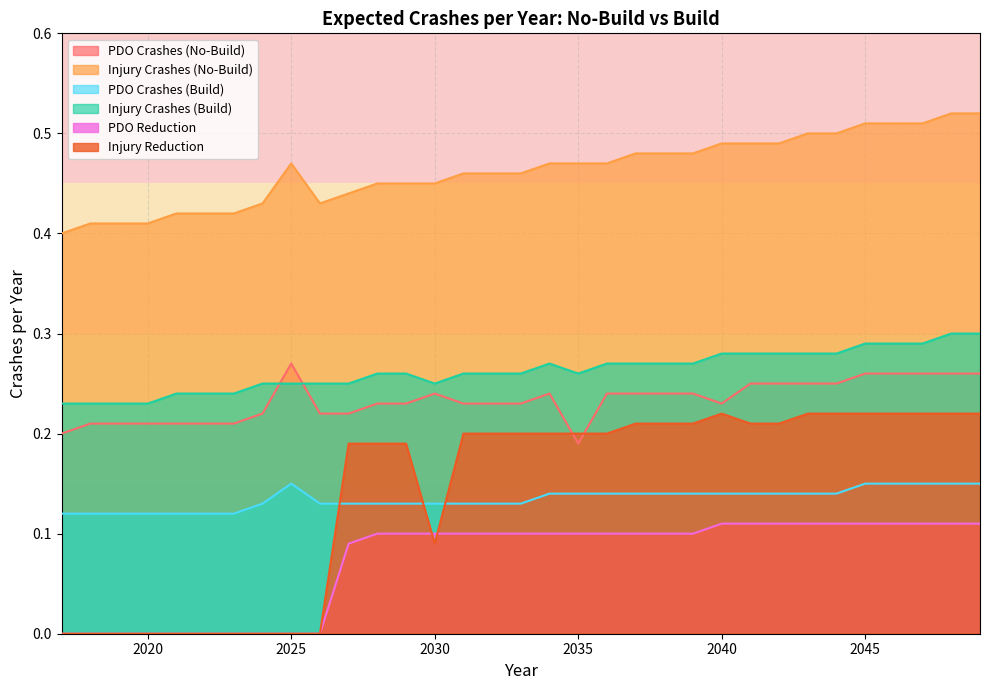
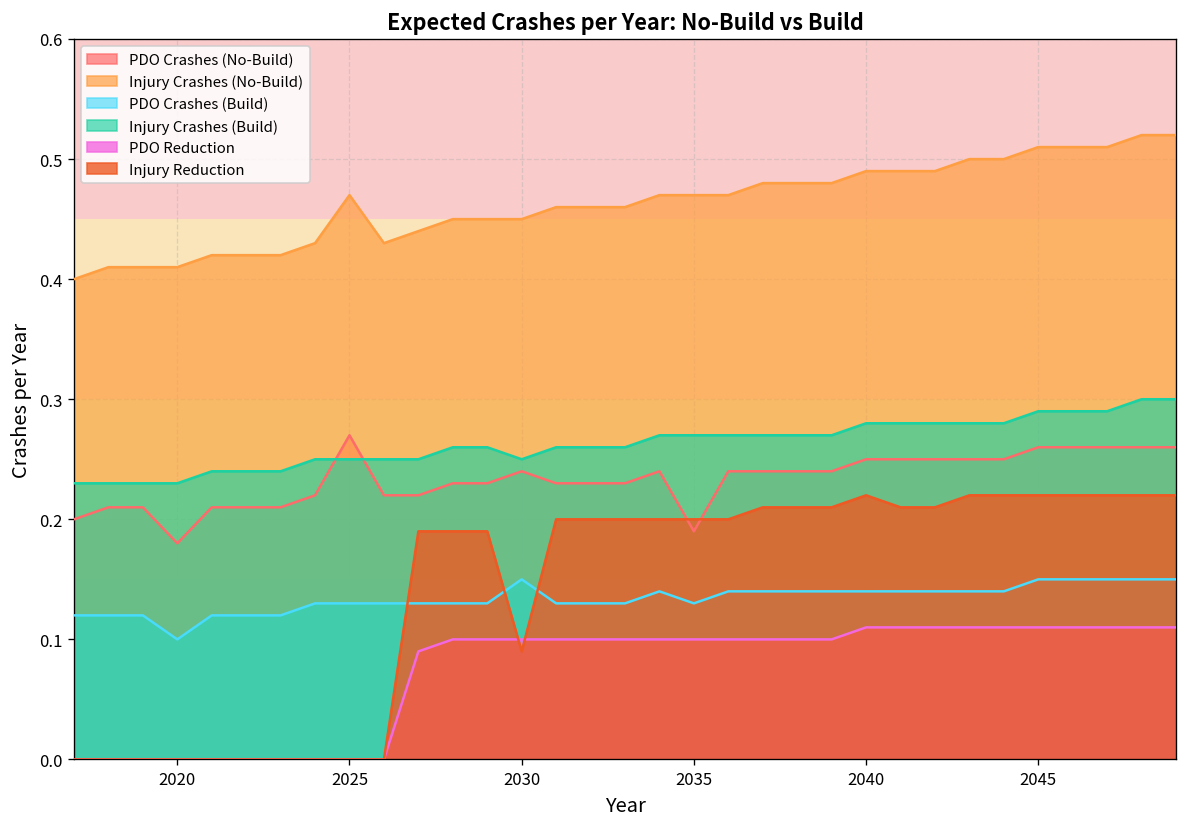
  {
    "PDO Crashes (No-Build)": {
-     "2020": 0.21,
+     "2020": 0.18,
      "2025": 0.27,
      "2030": 0.24,
      "2035": 0.19,
-     "2040": 0.23,
+     "2040": 0.25,
      "2045": 0.26
    },
    "Injury Crashes (No-Build)": {
      "2020": 0.41,
      "2025": 0.47,
      "2030": 0.45,
      "2035": 0.47,
      "2040": 0.49,
      "2045": 0.51
    },
    "PDO Crashes (Build)": {
-     "2020": 0.12,
-     "2025": 0.15,
-     "2030": 0.13,
-     "2035": 0.14,
+     "2020": 0.10,
+     "2025": 0.13,
+     "2030": 0.15,
+     "2035": 0.13,
      "2040": 0.14,
      "2045": 0.15
    },
    "Injury Crashes (Build)": {
      "2020": 0.23,
      "2025": 0.25,
      "2030": 0.25,
-     "2035": 0.26,
+     "2035": 0.27,
      "2040": 0.28,
      "2045": 0.29
    },
    "PDO Reduction": {
      "2030": 0.10,
      "2035": 0.10,
      "2040": 0.11,
      "2045": 0.11
    },
    "Injury Reduction": {
      "2030": 0.09,
      "2035": 0.20,
      "2040": 0.22,
      "2045": 0.22
    }
  }
